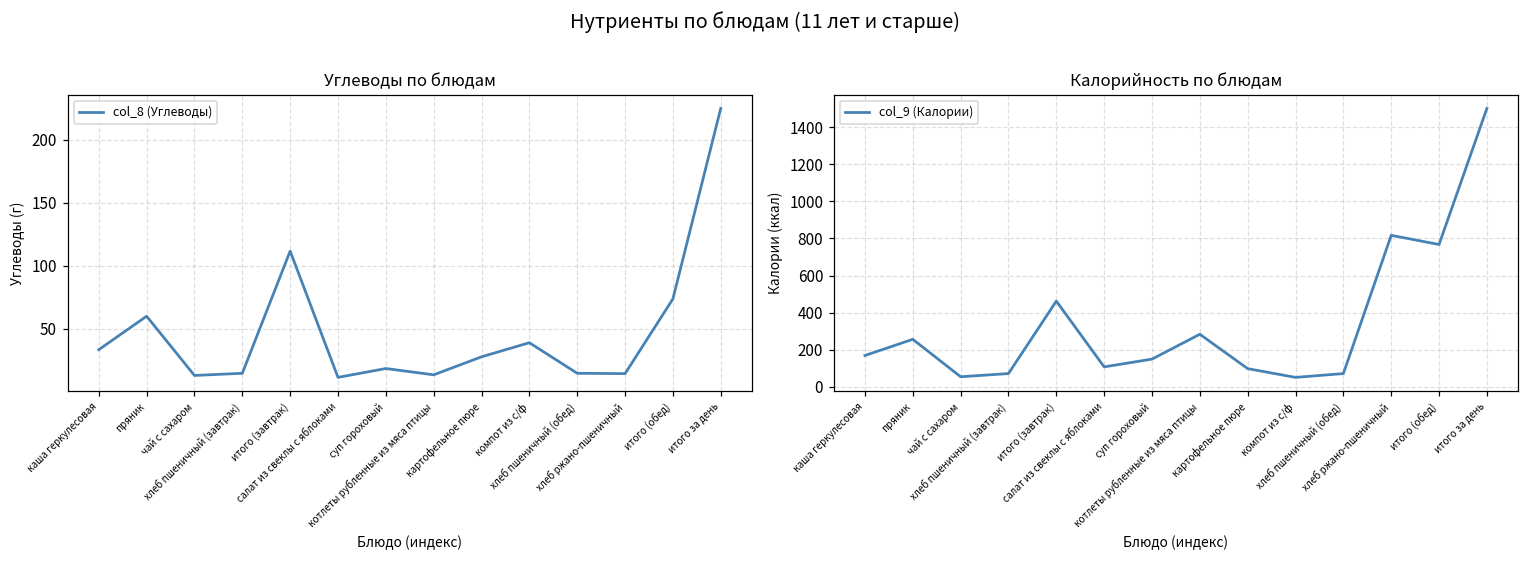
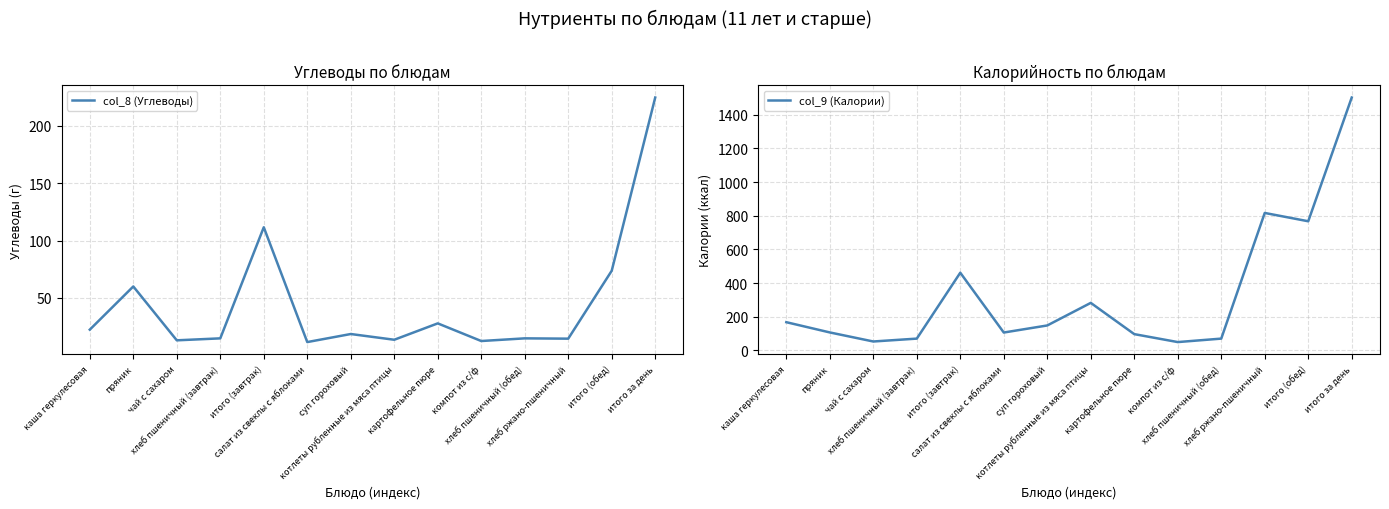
  {
    "Углеводы по блюдам": {
-     "каша геркулесовая": 33,
+     "каша геркулесовая": 22,
      "пряник": 60,
      "чай с сахаром": 13,
      "хлеб пшеничный (завтрак)": 15,
      "итого (завтрак)": 112,
      "салат из свеклы с яблоками": 12,
      "суп гороховый": 19,
      "котлеты рубленные из мяса птицы": 14,
      "картофельное пюре": 28,
-     "компот из с/ф": 39,
+     "компот из с/ф": 12,
      "хлеб пшеничный (обед)": 15,
      "хлеб ржано-пшеничный": 14,
      "итого (обед)": 74,
      "итого за день": 225
    },
    "Калорийность по блюдам": {
      "каша геркулесовая": 170,
-     "пряник": 260,
+     "пряник": 110,
      "чай с сахаром": 50,
      "хлеб пшеничный (завтрак)": 70,
      "итого (завтрак)": 460,
      "салат из свеклы с яблоками": 110,
      "суп гороховый": 150,
      "котлеты рубленные из мяса птицы": 280,
      "картофельное пюре": 100,
      "компот из с/ф": 50,
      "хлеб пшеничный (обед)": 70,
      "хлеб ржано-пшеничный": 820,
      "итого (обед)": 770,
      "итого за день": 1500
    }
  }
